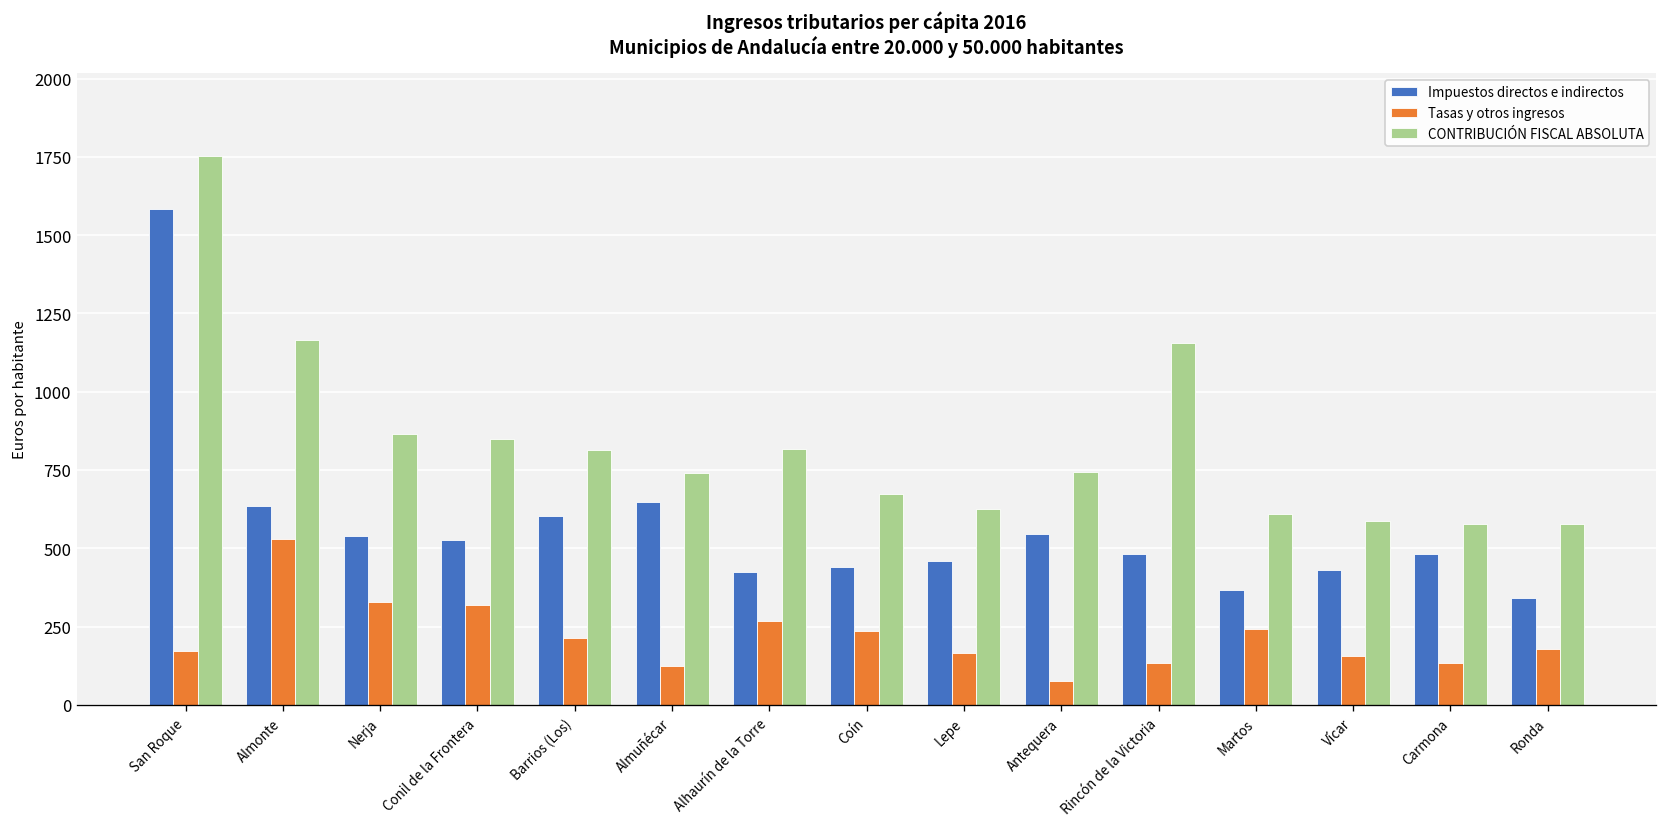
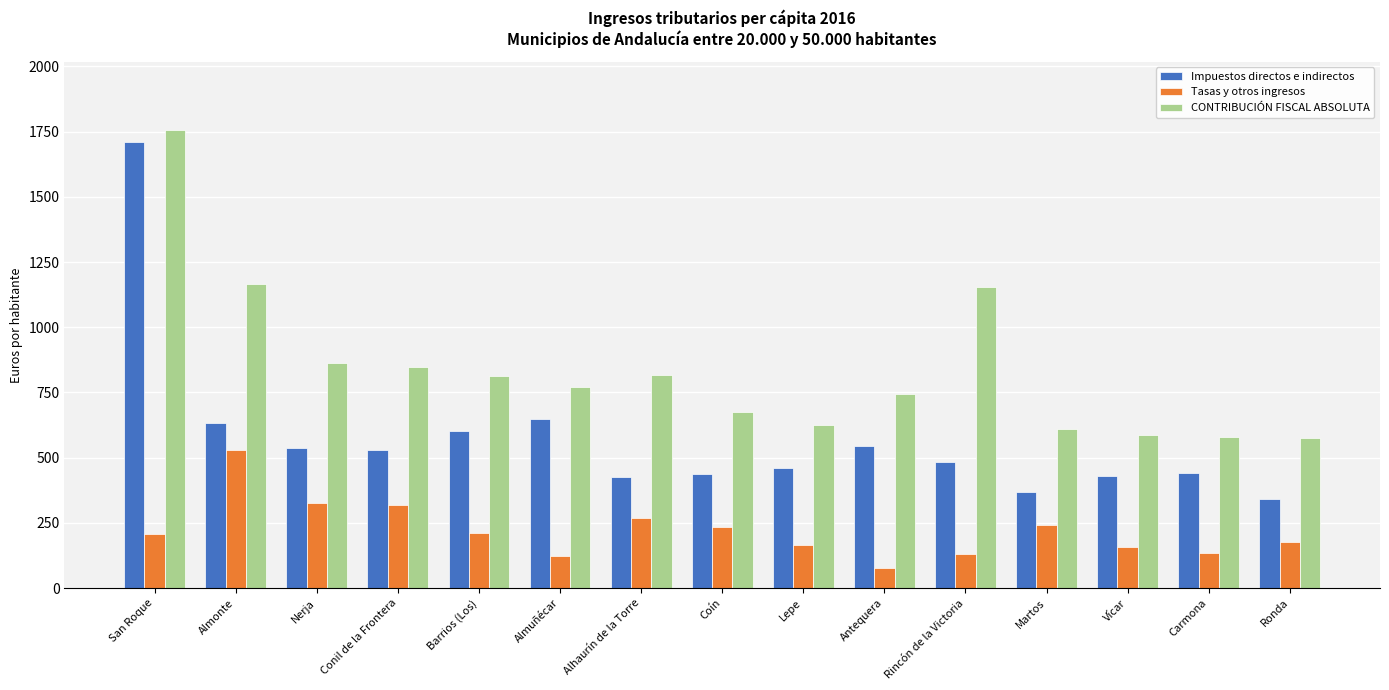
  {
    "Impuestos directos e indirectos": {
-     "San Roque": 1580,
+     "San Roque": 1710,
      "Almonte": 630,
      "Nerja": 540,
      "Conil de la Frontera": 530,
      "Barrios (Los)": 600,
      "Almuñécar": 650,
      "Alhaurín de la Torre": 430,
      "Coín": 440,
      "Lepe": 460,
      "Antequera": 540,
      "Rincón de la Victoria": 480,
      "Martos": 370,
      "Vícar": 430,
-     "Carmona": 480,
+     "Carmona": 440,
      "Ronda": 340
    },
    "Tasas y otros ingresos": {
-     "San Roque": 170,
+     "San Roque": 210,
      "Almonte": 530,
      "Nerja": 330,
      "Conil de la Frontera": 320,
      "Barrios (Los)": 210,
      "Almuñécar": 130,
      "Alhaurín de la Torre": 270,
      "Coín": 240,
      "Lepe": 170,
      "Antequera": 80,
      "Rincón de la Victoria": 130,
      "Martos": 240,
      "Vícar": 160,
      "Carmona": 130,
      "Ronda": 180
    },
    "CONTRIBUCIÓN FISCAL ABSOLUTA": {
      "San Roque": 1750,
      "Almonte": 1160,
      "Nerja": 860,
      "Conil de la Frontera": 850,
      "Barrios (Los)": 810,
-     "Almuñécar": 740,
+     "Almuñécar": 770,
      "Alhaurín de la Torre": 820,
      "Coín": 670,
      "Lepe": 630,
      "Antequera": 740,
      "Rincón de la Victoria": 1160,
      "Martos": 610,
      "Vícar": 590,
      "Carmona": 580,
      "Ronda": 580
    }
  }
